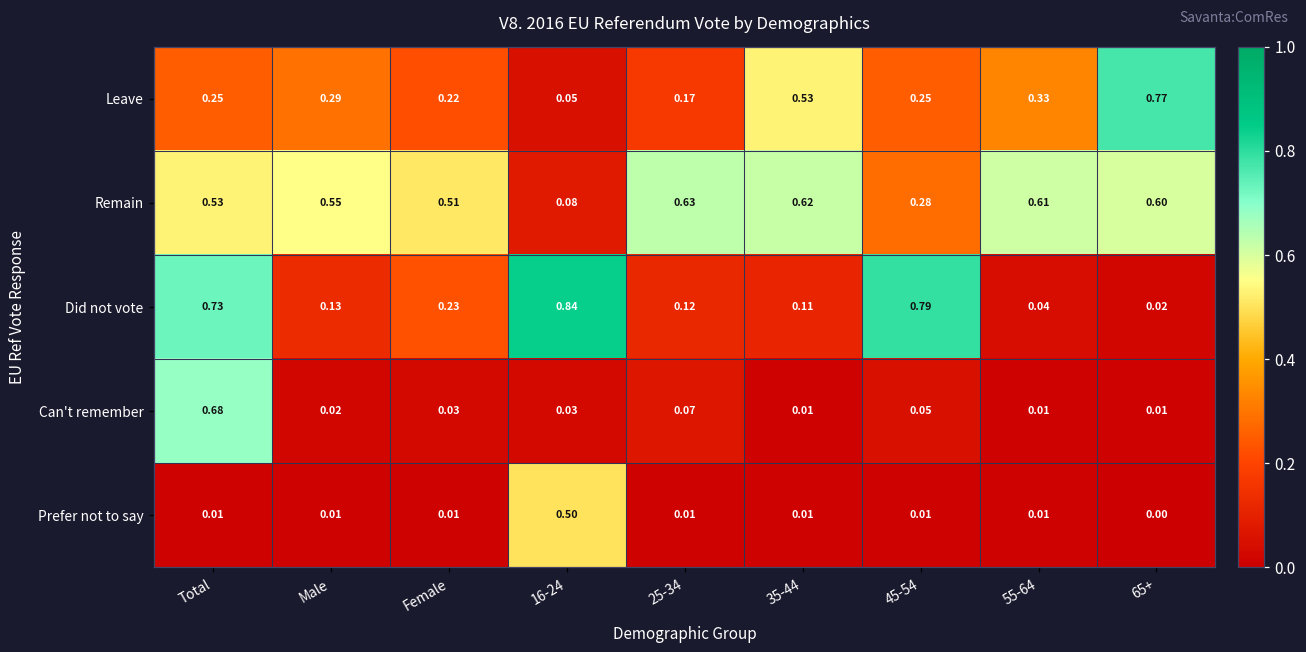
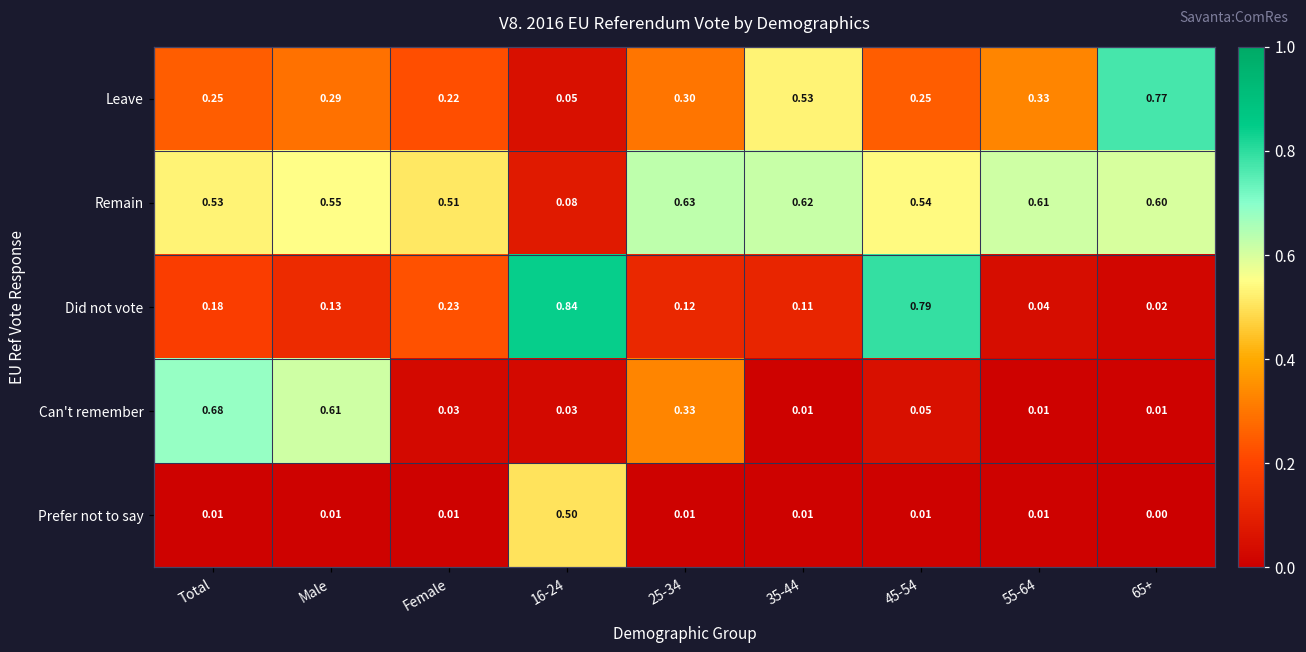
  {
    "Leave": {
      "Total": 0.25,
      "Male": 0.29,
      "Female": 0.22,
      "16-24": 0.05,
-     "25-34": 0.17,
+     "25-34": 0.30,
      "35-44": 0.53,
      "45-54": 0.25,
      "55-64": 0.33,
      "65+": 0.77
    },
    "Remain": {
      "Total": 0.53,
      "Male": 0.55,
      "Female": 0.51,
      "16-24": 0.08,
      "25-34": 0.63,
      "35-44": 0.62,
-     "45-54": 0.28,
+     "45-54": 0.54,
      "55-64": 0.61,
      "65+": 0.60
    },
    "Did not vote": {
-     "Total": 0.73,
+     "Total": 0.18,
      "Male": 0.13,
      "Female": 0.23,
      "16-24": 0.84,
      "25-34": 0.12,
      "35-44": 0.11,
      "45-54": 0.79,
      "55-64": 0.04,
      "65+": 0.02
    },
    "Can't remember": {
      "Total": 0.68,
-     "Male": 0.02,
+     "Male": 0.61,
      "Female": 0.03,
      "16-24": 0.03,
-     "25-34": 0.07,
+     "25-34": 0.33,
      "35-44": 0.01,
      "45-54": 0.05,
      "55-64": 0.01,
      "65+": 0.01
    },
    "Prefer not to say": {
      "Total": 0.01,
      "Male": 0.01,
      "Female": 0.01,
      "16-24": 0.50,
      "25-34": 0.01,
      "35-44": 0.01,
      "45-54": 0.01,
      "55-64": 0.01,
      "65+": 0.00
    }
  }
